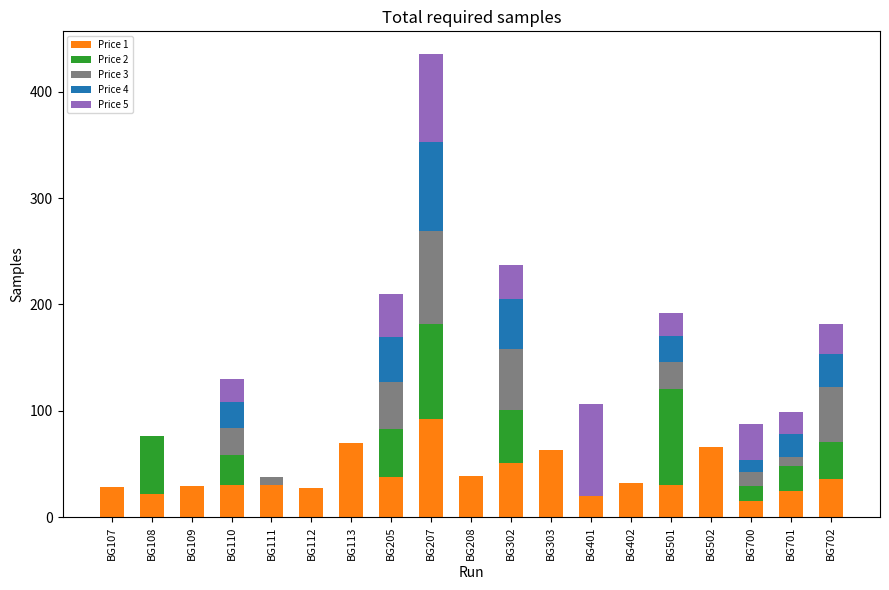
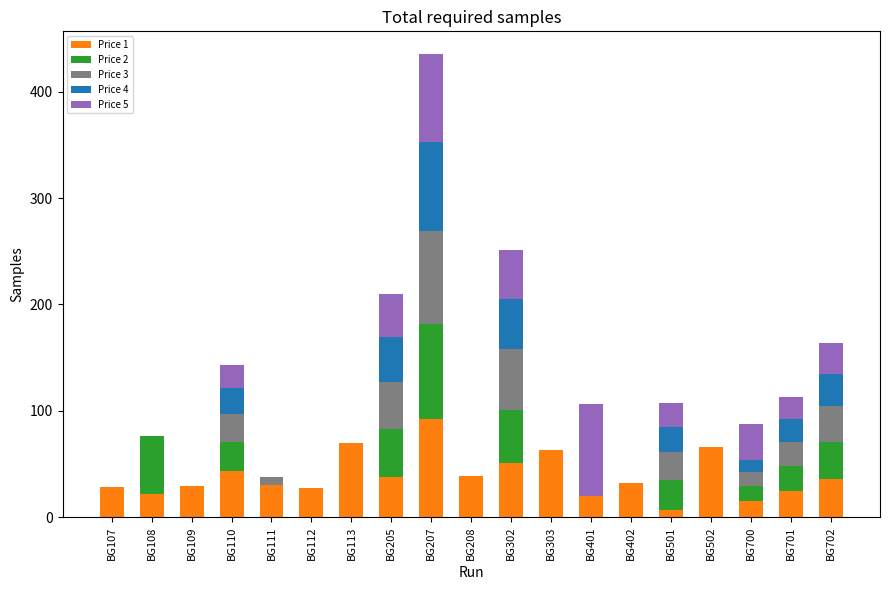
  {
    "Price 1": {
      "BG107": 28,
      "BG108": 22,
      "BG109": 29,
-     "BG110": 30,
+     "BG110": 43,
      "BG111": 30,
      "BG112": 27,
      "BG113": 70,
      "BG205": 38,
      "BG207": 92,
      "BG208": 39,
      "BG302": 51,
      "BG303": 63,
      "BG401": 20,
      "BG402": 32,
-     "BG501": 30,
+     "BG501": 7,
      "BG502": 66,
      "BG700": 15,
      "BG701": 25,
      "BG702": 36
    },
    "Price 2": {
      "BG107": 0,
      "BG108": 54,
      "BG109": 0,
      "BG110": 28,
      "BG111": 0,
      "BG112": 0,
      "BG113": 0,
      "BG205": 45,
      "BG207": 90,
      "BG208": 0,
      "BG302": 50,
      "BG303": 0,
      "BG401": 0,
      "BG402": 0,
-     "BG501": 90,
+     "BG501": 28,
      "BG502": 0,
      "BG700": 14,
      "BG701": 24,
      "BG702": 35
    },
    "Price 3": {
      "BG107": 0,
      "BG108": 0,
      "BG109": 0,
      "BG110": 26,
      "BG111": 8,
      "BG112": 0,
      "BG113": 0,
      "BG205": 44,
      "BG207": 87,
      "BG208": 0,
      "BG302": 57,
      "BG303": 0,
      "BG401": 0,
      "BG402": 0,
      "BG501": 26,
      "BG502": 0,
      "BG700": 13,
-     "BG701": 9,
-     "BG702": 51
+     "BG701": 23,
+     "BG702": 33
    },
    "Price 4": {
      "BG107": 0,
      "BG108": 0,
      "BG109": 0,
      "BG110": 24,
      "BG111": 0,
      "BG112": 0,
      "BG113": 0,
      "BG205": 42,
      "BG207": 84,
      "BG208": 0,
      "BG302": 47,
      "BG303": 0,
      "BG401": 0,
      "BG402": 0,
      "BG501": 24,
      "BG502": 0,
      "BG700": 12,
      "BG701": 22,
      "BG702": 31
    },
    "Price 5": {
      "BG107": 0,
      "BG108": 0,
      "BG109": 0,
      "BG110": 22,
      "BG111": 0,
      "BG112": 0,
      "BG113": 0,
      "BG205": 41,
      "BG207": 82,
      "BG208": 0,
-     "BG302": 32,
+     "BG302": 46,
      "BG303": 0,
      "BG401": 86,
      "BG402": 0,
      "BG501": 22,
      "BG502": 0,
      "BG700": 34,
      "BG701": 21,
      "BG702": 29
    }
  }
